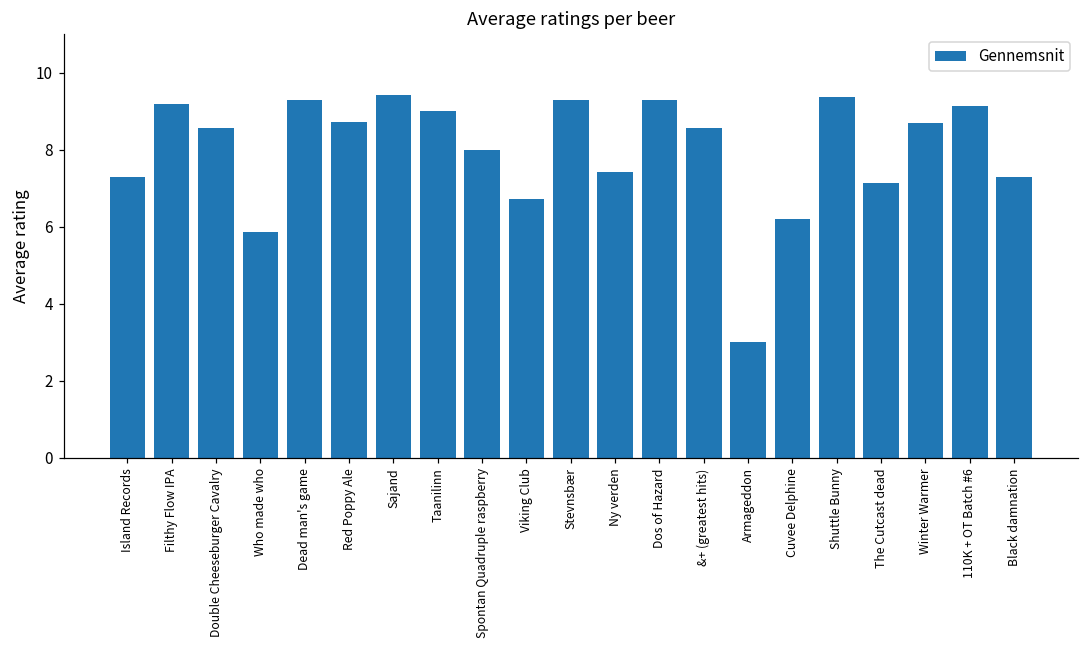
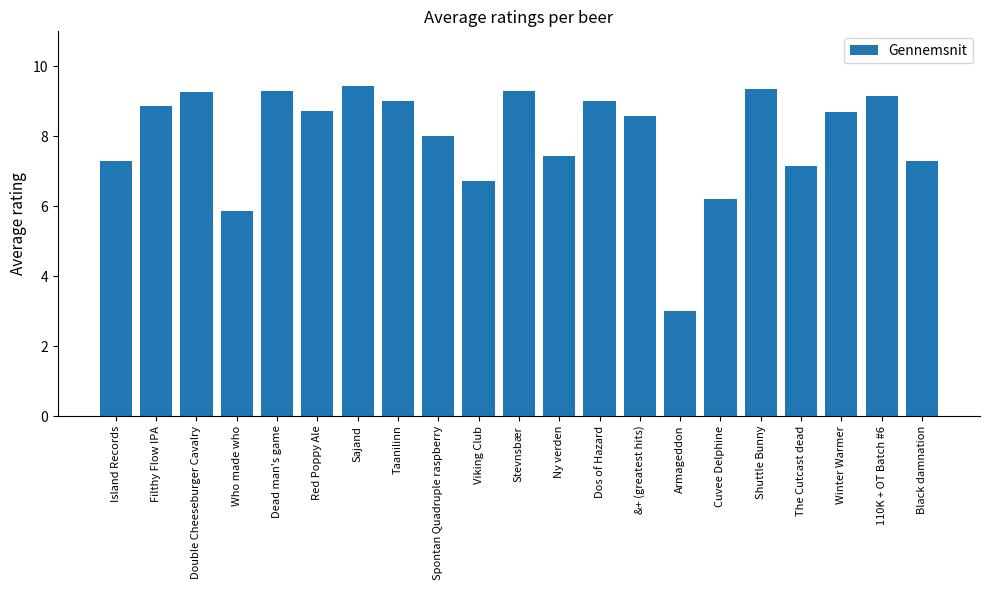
  {
    "Island Records": 7.3,
-   "Filthy Flow IPA": 9.2,
-   "Double Cheeseburger Cavalry": 8.6,
+   "Filthy Flow IPA": 8.9,
+   "Double Cheeseburger Cavalry": 9.3,
    "Who made who": 5.9,
    "Dead man's game": 9.3,
    "Red Poppy Ale": 8.7,
    "Sajand": 9.4,
    "Taanilinn": 9.0,
    "Spontan Quadruple raspberry": 8.0,
    "Viking Club": 6.7,
    "Stevnsbær": 9.3,
    "Ny verden": 7.4,
-   "Dos of Hazard": 9.3,
+   "Dos of Hazard": 9.0,
    "&+ (greatest hits)": 8.6,
    "Armageddon": 3.0,
    "Cuvee Delphine": 6.2,
    "Shuttle Bunny": 9.4,
    "The Cutcast dead": 7.1,
    "Winter Warmer": 8.7,
    "110K + OT Batch #6": 9.1,
    "Black damnation": 7.3
  }
